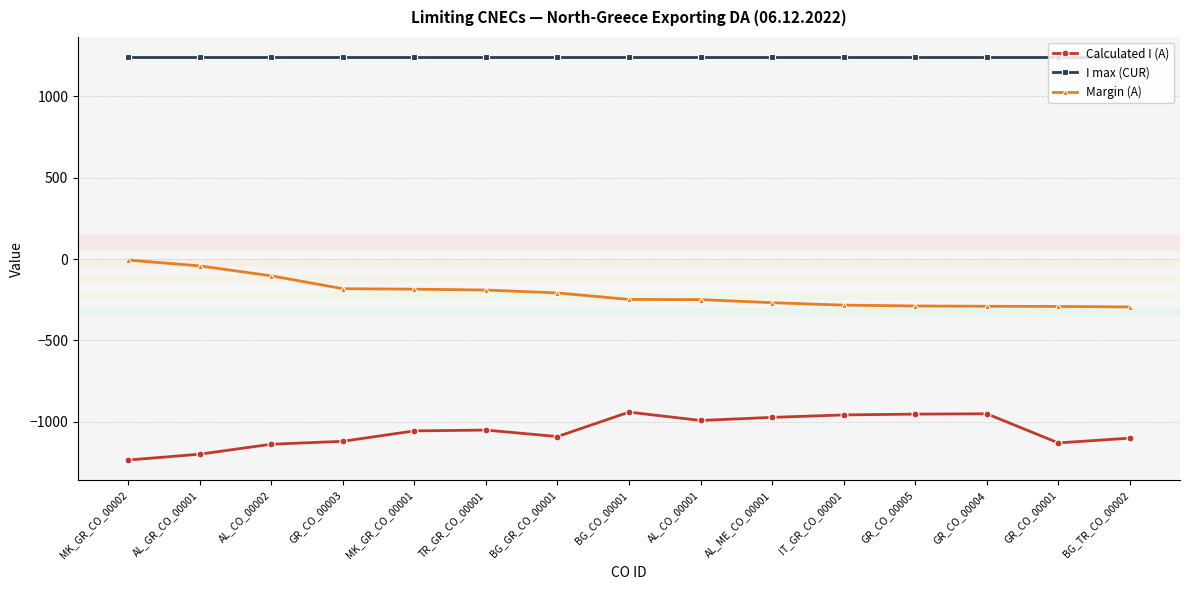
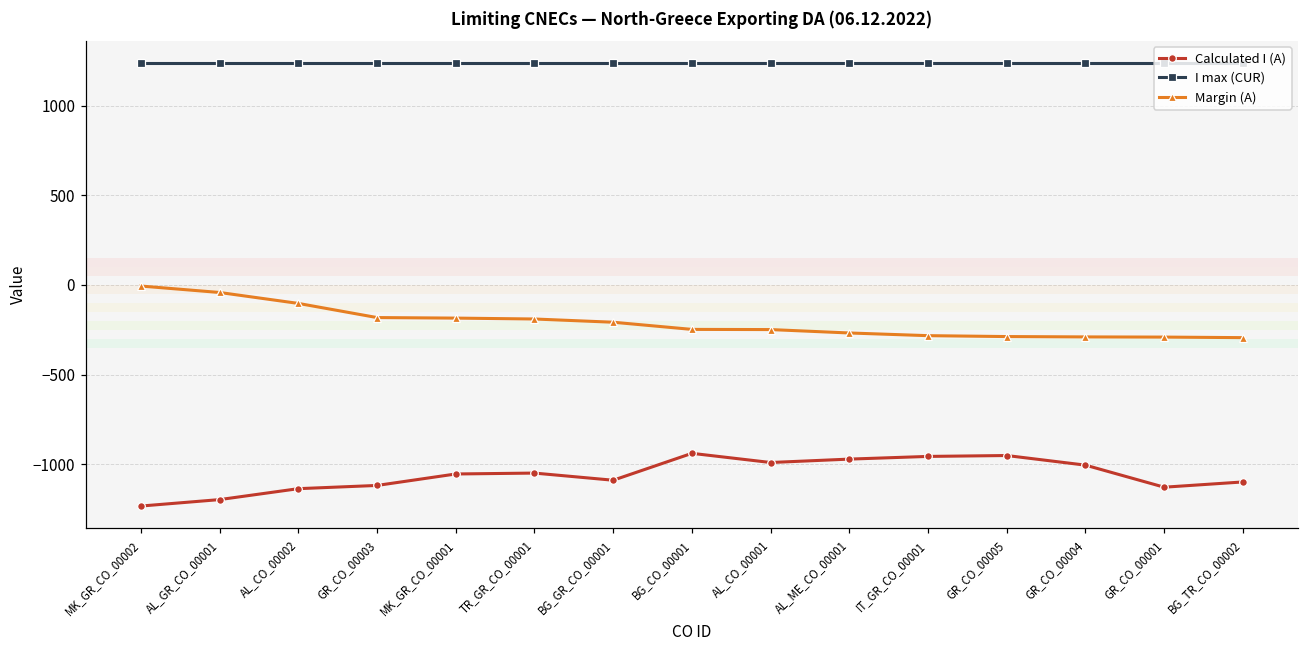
  {
    "Calculated I (A)": {
      "MK_GR_CO_00002": -1230,
      "AL_GR_CO_00001": -1200,
      "AL_CO_00002": -1140,
      "GR_CO_00003": -1120,
      "MK_GR_CO_00001": -1060,
      "TR_GR_CO_00001": -1050,
      "BG_GR_CO_00001": -1090,
      "BG_CO_00001": -940,
      "AL_CO_00001": -990,
      "AL_ME_CO_00001": -970,
      "IT_GR_CO_00001": -960,
      "GR_CO_00005": -950,
-     "GR_CO_00004": -950,
+     "GR_CO_00004": -1010,
      "GR_CO_00001": -1130,
      "BG_TR_CO_00002": -1100
    },
    "I max (CUR)": {
      "MK_GR_CO_00002": 1240,
      "AL_GR_CO_00001": 1240,
      "AL_CO_00002": 1240,
      "GR_CO_00003": 1240,
      "MK_GR_CO_00001": 1240,
      "TR_GR_CO_00001": 1240,
      "BG_GR_CO_00001": 1240,
      "BG_CO_00001": 1240,
      "AL_CO_00001": 1240,
      "AL_ME_CO_00001": 1240,
      "IT_GR_CO_00001": 1240,
      "GR_CO_00005": 1240,
      "GR_CO_00004": 1240
    },
    "Margin (A)": {
      "MK_GR_CO_00002": -10,
      "AL_GR_CO_00001": -40,
      "AL_CO_00002": -100,
      "GR_CO_00003": -180,
      "MK_GR_CO_00001": -190,
      "TR_GR_CO_00001": -190,
      "BG_GR_CO_00001": -210,
      "BG_CO_00001": -250,
      "AL_CO_00001": -250,
      "AL_ME_CO_00001": -270,
      "IT_GR_CO_00001": -280,
      "GR_CO_00005": -290,
      "GR_CO_00004": -290,
      "GR_CO_00001": -290,
      "BG_TR_CO_00002": -290
    }
  }
